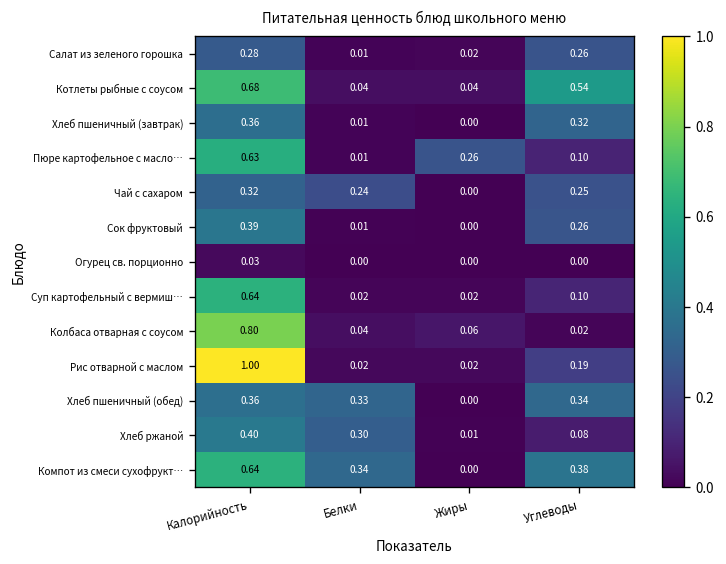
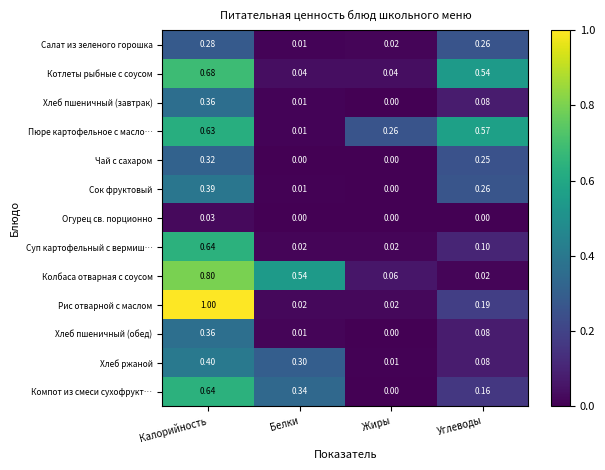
  {
    "Салат из зеленого горошка": {
      "Калорийность": 0.28,
      "Белки": 0.01,
      "Жиры": 0.02,
      "Углеводы": 0.26
    },
    "Котлеты рыбные с соусом": {
      "Калорийность": 0.68,
      "Белки": 0.04,
      "Жиры": 0.04,
      "Углеводы": 0.54
    },
    "Хлеб пшеничный (завтрак)": {
      "Калорийность": 0.36,
      "Белки": 0.01,
      "Жиры": 0.00,
-     "Углеводы": 0.32
+     "Углеводы": 0.08
    },
    "Пюре картофельное с масло…": {
      "Калорийность": 0.63,
      "Белки": 0.01,
      "Жиры": 0.26,
-     "Углеводы": 0.10
+     "Углеводы": 0.57
    },
    "Чай с сахаром": {
      "Калорийность": 0.32,
-     "Белки": 0.24,
+     "Белки": 0.00,
      "Жиры": 0.00,
      "Углеводы": 0.25
    },
    "Сок фруктовый": {
      "Калорийность": 0.39,
      "Белки": 0.01,
      "Жиры": 0.00,
      "Углеводы": 0.26
    },
    "Огурец св. порционно": {
      "Калорийность": 0.03,
      "Белки": 0.00,
      "Жиры": 0.00,
      "Углеводы": 0.00
    },
    "Суп картофельный с вермиш…": {
      "Калорийность": 0.64,
      "Белки": 0.02,
      "Жиры": 0.02,
      "Углеводы": 0.10
    },
    "Колбаса отварная с соусом": {
      "Калорийность": 0.80,
-     "Белки": 0.04,
+     "Белки": 0.54,
      "Жиры": 0.06,
      "Углеводы": 0.02
    },
    "Рис отварной с маслом": {
      "Калорийность": 1.00,
      "Белки": 0.02,
      "Жиры": 0.02,
      "Углеводы": 0.19
    },
    "Хлеб пшеничный (обед)": {
      "Калорийность": 0.36,
-     "Белки": 0.33,
+     "Белки": 0.01,
      "Жиры": 0.00,
-     "Углеводы": 0.34
+     "Углеводы": 0.08
    },
    "Хлеб ржаной": {
      "Калорийность": 0.40,
      "Белки": 0.30,
      "Жиры": 0.01,
      "Углеводы": 0.08
    },
    "Компот из смеси сухофрукт…": {
      "Калорийность": 0.64,
      "Белки": 0.34,
      "Жиры": 0.00,
-     "Углеводы": 0.38
+     "Углеводы": 0.16
    }
  }
